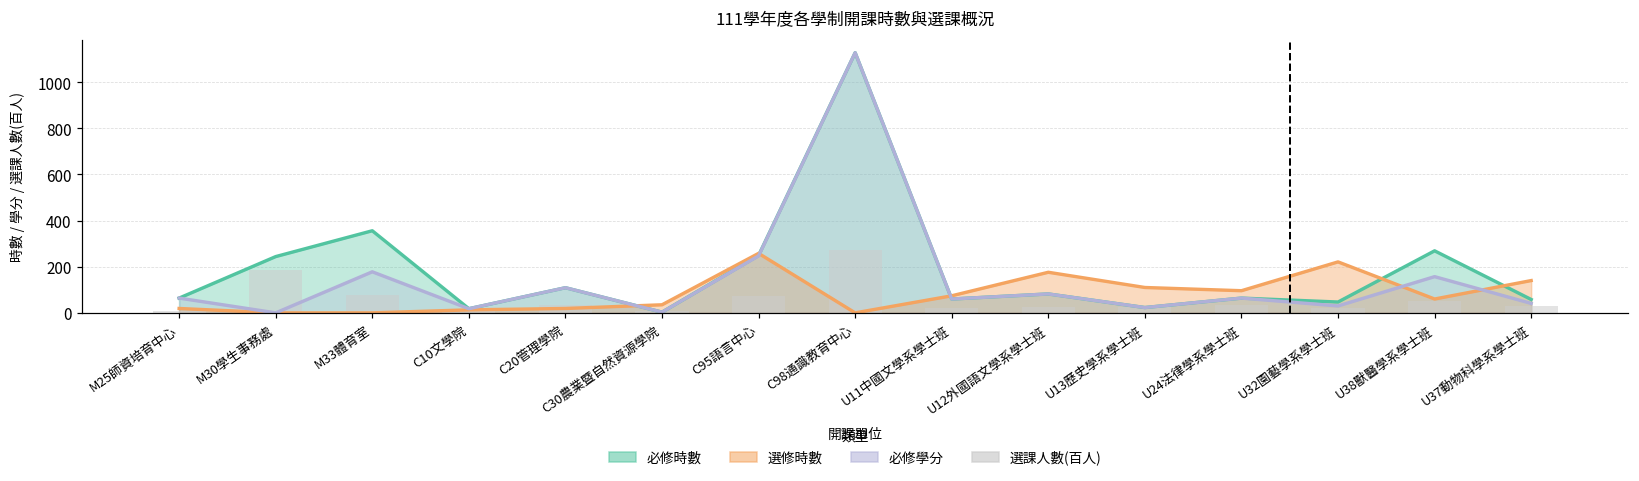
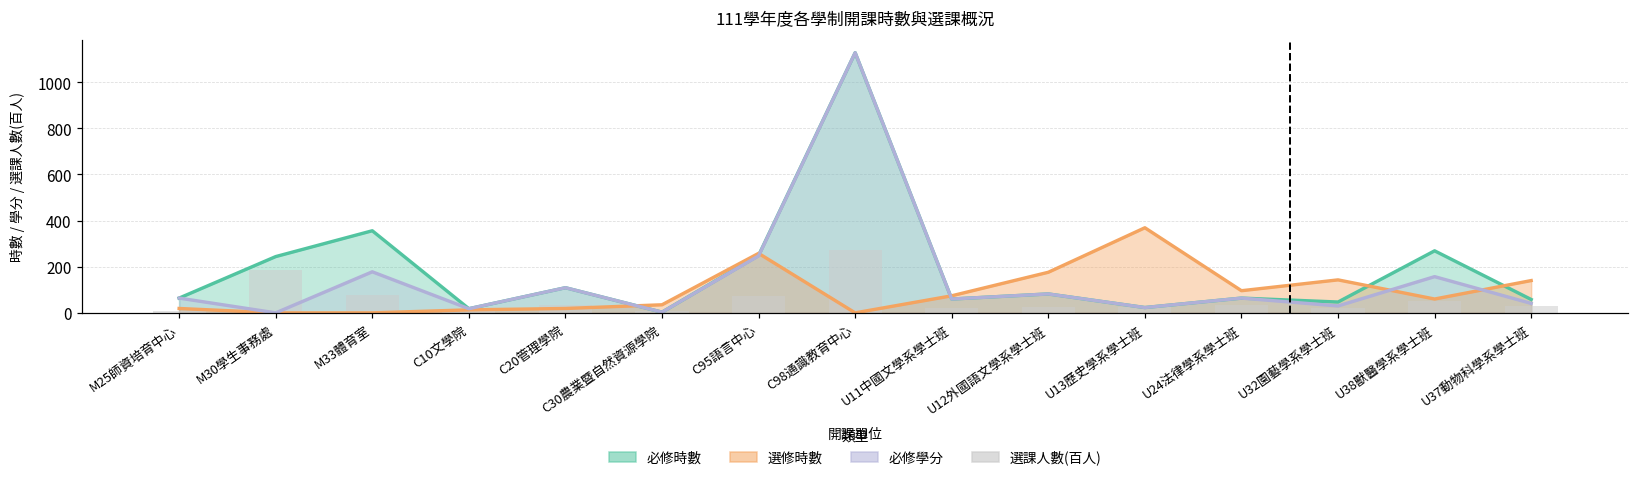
  {
    "選修時數": {
      "M25師資培育中心": 20,
      "M33體育室": 0,
      "C20管理學院": 20,
      "C30農業暨自然資源學院": 40,
      "C98通識教育中心": 0,
      "U11中國文學系學士班": 70,
      "U12外國語文學系學士班": 180,
-     "U13歷史學系學士班": 110,
+     "U13歷史學系學士班": 370,
      "U24法律學系學士班": 100,
-     "U32園藝學系學士班": 220,
+     "U32園藝學系學士班": 140,
      "U38獸醫學系學士班": 60,
      "U37動物科學系學士班": 140
    }
  }
